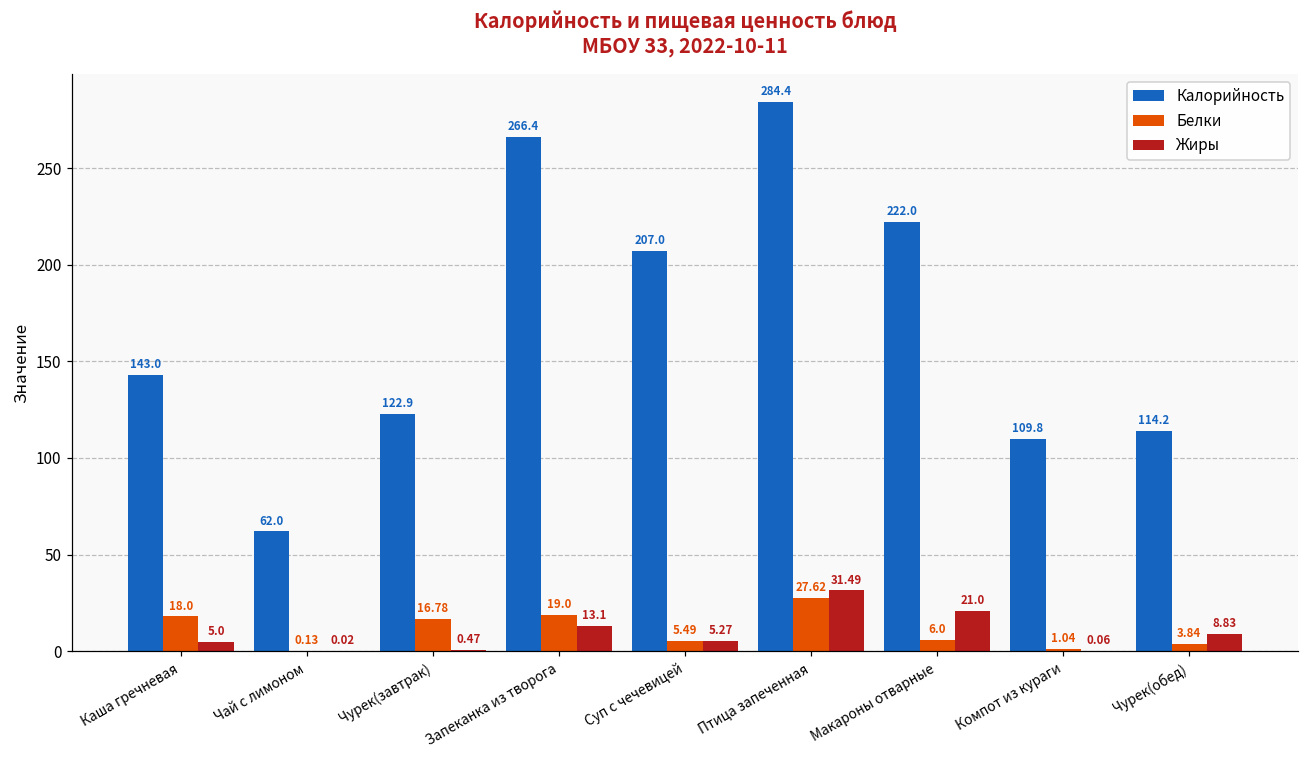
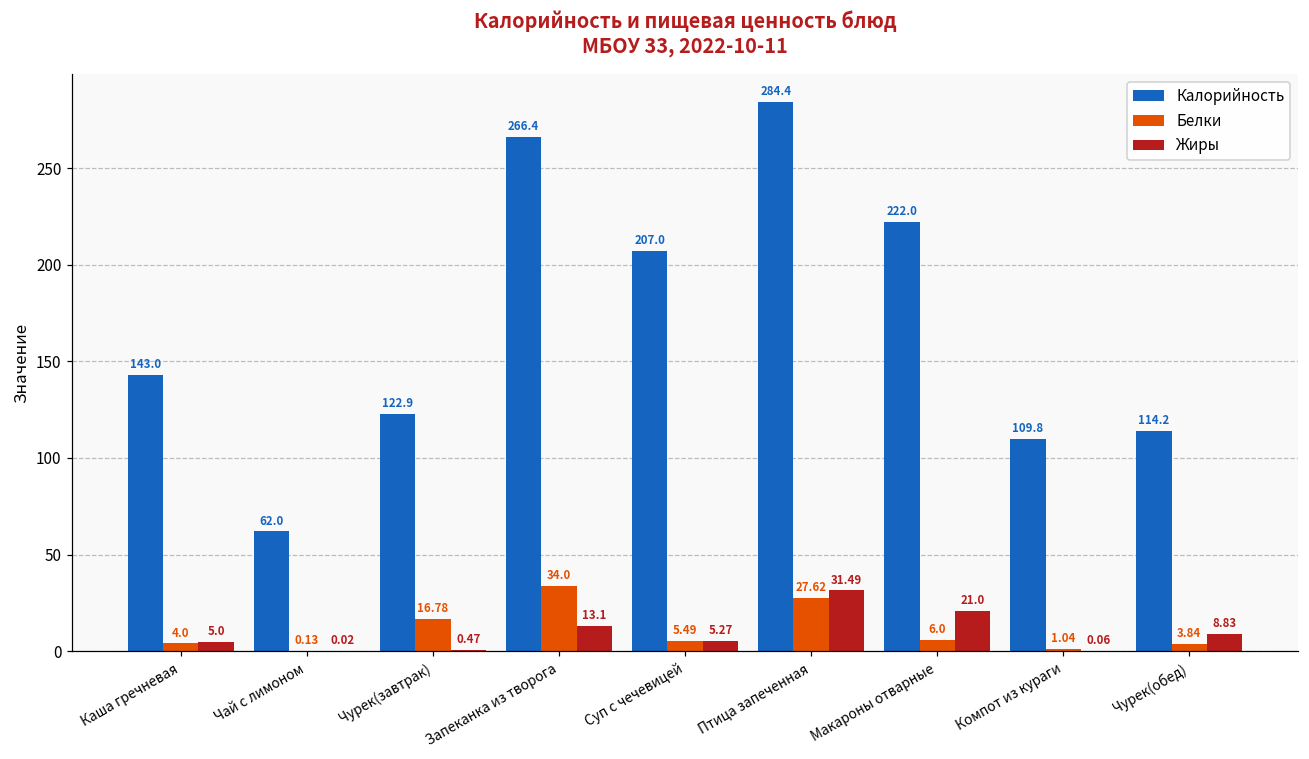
  {
    "Калорийность": {
      "Каша гречневая": 143.0,
      "Чай с лимоном": 62.0,
      "Чурек(завтрак)": 122.9,
      "Запеканка из творога": 266.4,
      "Суп с чечевицей": 207.0,
      "Птица запеченная": 284.4,
      "Макароны отварные": 222.0,
      "Компот из кураги": 109.8,
      "Чурек(обед)": 114.2
    },
    "Белки": {
-     "Каша гречневая": 18.0,
+     "Каша гречневая": 4.0,
      "Чай с лимоном": 0.13,
      "Чурек(завтрак)": 16.78,
-     "Запеканка из творога": 19.0,
+     "Запеканка из творога": 34.0,
      "Суп с чечевицей": 5.49,
      "Птица запеченная": 27.62,
      "Макароны отварные": 6.0,
      "Компот из кураги": 1.04,
      "Чурек(обед)": 3.84
    },
    "Жиры": {
      "Каша гречневая": 5.0,
      "Чай с лимоном": 0.02,
      "Чурек(завтрак)": 0.47,
      "Запеканка из творога": 13.1,
      "Суп с чечевицей": 5.27,
      "Птица запеченная": 31.49,
      "Макароны отварные": 21.0,
      "Компот из кураги": 0.06,
      "Чурек(обед)": 8.83
    }
  }
